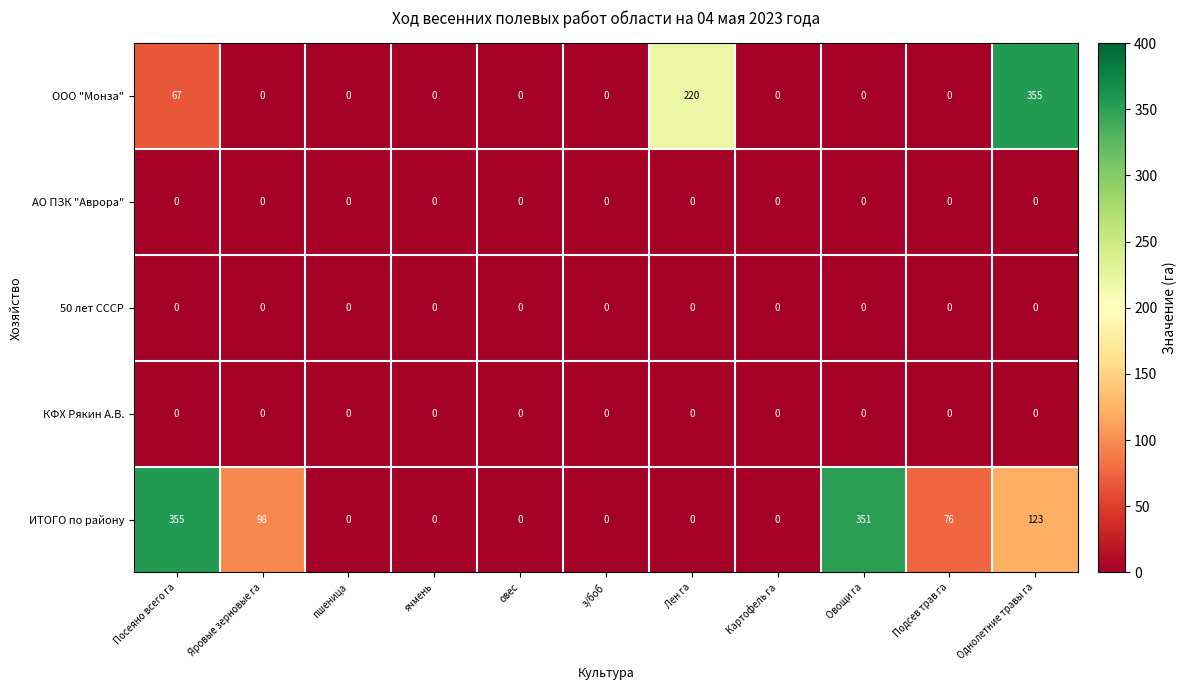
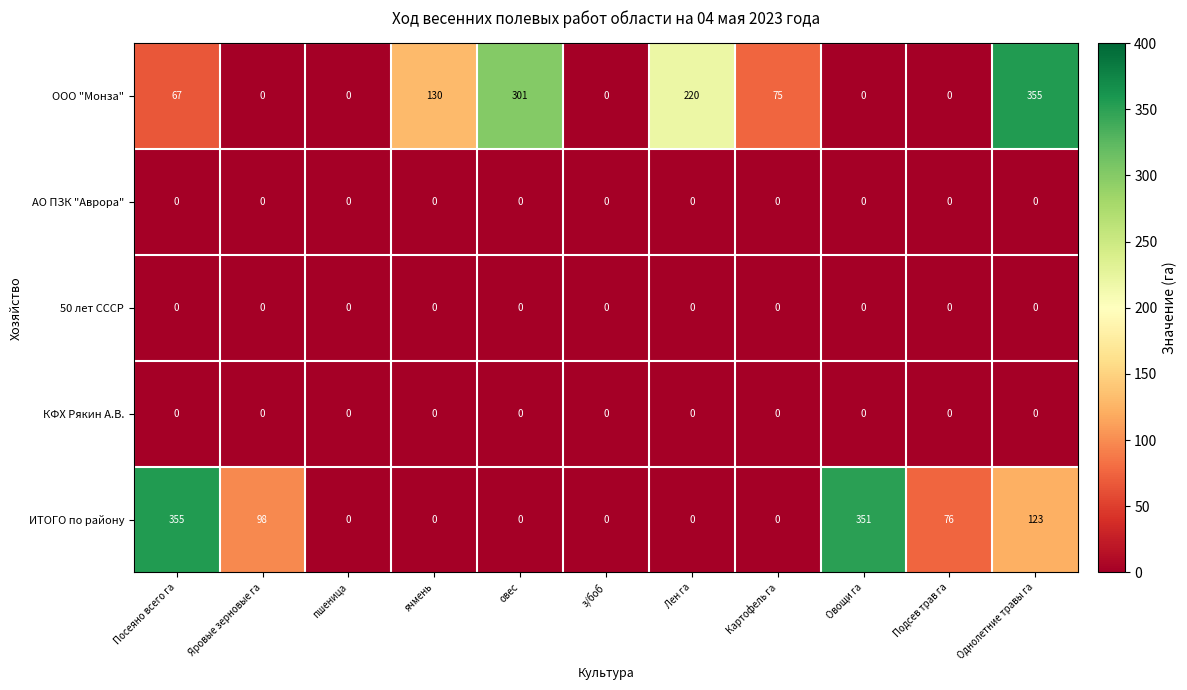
  {
    "ООО \"Монза\"": {
      "Посеяно всего га": 67,
      "Яровые зерновые га": 0,
      "пшеница": 0,
-     "ячмень": 0,
-     "овес": 0,
+     "ячмень": 130,
+     "овес": 301,
      "з/боб": 0,
      "Лен га": 220,
-     "Картофель га": 0,
+     "Картофель га": 75,
      "Овощи га": 0,
      "Подсев трав га": 0,
      "Однолетние травы га": 355
    },
    "АО ПЗК \"Аврора\"": {
      "Посеяно всего га": 0,
      "Яровые зерновые га": 0,
      "пшеница": 0,
      "ячмень": 0,
      "овес": 0,
      "з/боб": 0,
      "Лен га": 0,
      "Картофель га": 0,
      "Овощи га": 0,
      "Подсев трав га": 0,
      "Однолетние травы га": 0
    },
    "50 лет СССР": {
      "Посеяно всего га": 0,
      "Яровые зерновые га": 0,
      "пшеница": 0,
      "ячмень": 0,
      "овес": 0,
      "з/боб": 0,
      "Лен га": 0,
      "Картофель га": 0,
      "Овощи га": 0,
      "Подсев трав га": 0,
      "Однолетние травы га": 0
    },
    "КФХ Рякин А.В.": {
      "Посеяно всего га": 0,
      "Яровые зерновые га": 0,
      "пшеница": 0,
      "ячмень": 0,
      "овес": 0,
      "з/боб": 0,
      "Лен га": 0,
      "Картофель га": 0,
      "Овощи га": 0,
      "Подсев трав га": 0,
      "Однолетние травы га": 0
    },
    "ИТОГО по району": {
      "Посеяно всего га": 355,
      "Яровые зерновые га": 98,
      "пшеница": 0,
      "ячмень": 0,
      "овес": 0,
      "з/боб": 0,
      "Лен га": 0,
      "Картофель га": 0,
      "Овощи га": 351,
      "Подсев трав га": 76,
      "Однолетние травы га": 123
    }
  }
